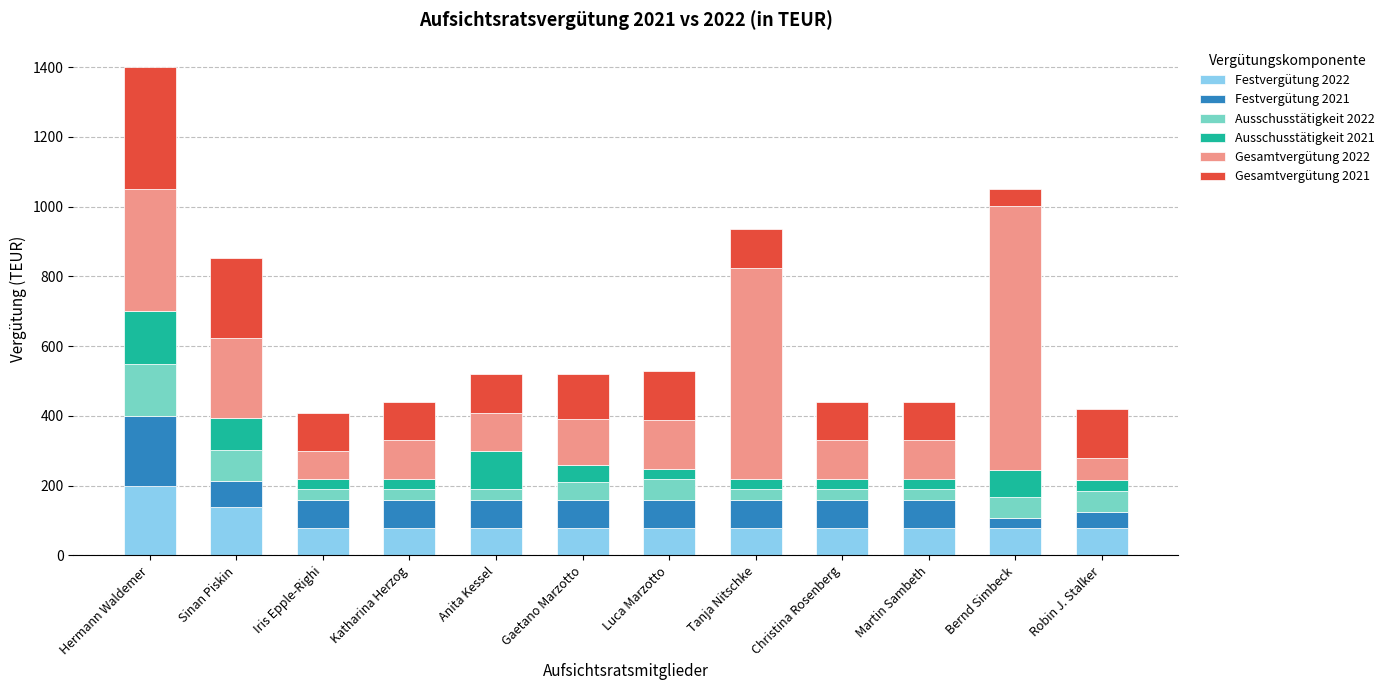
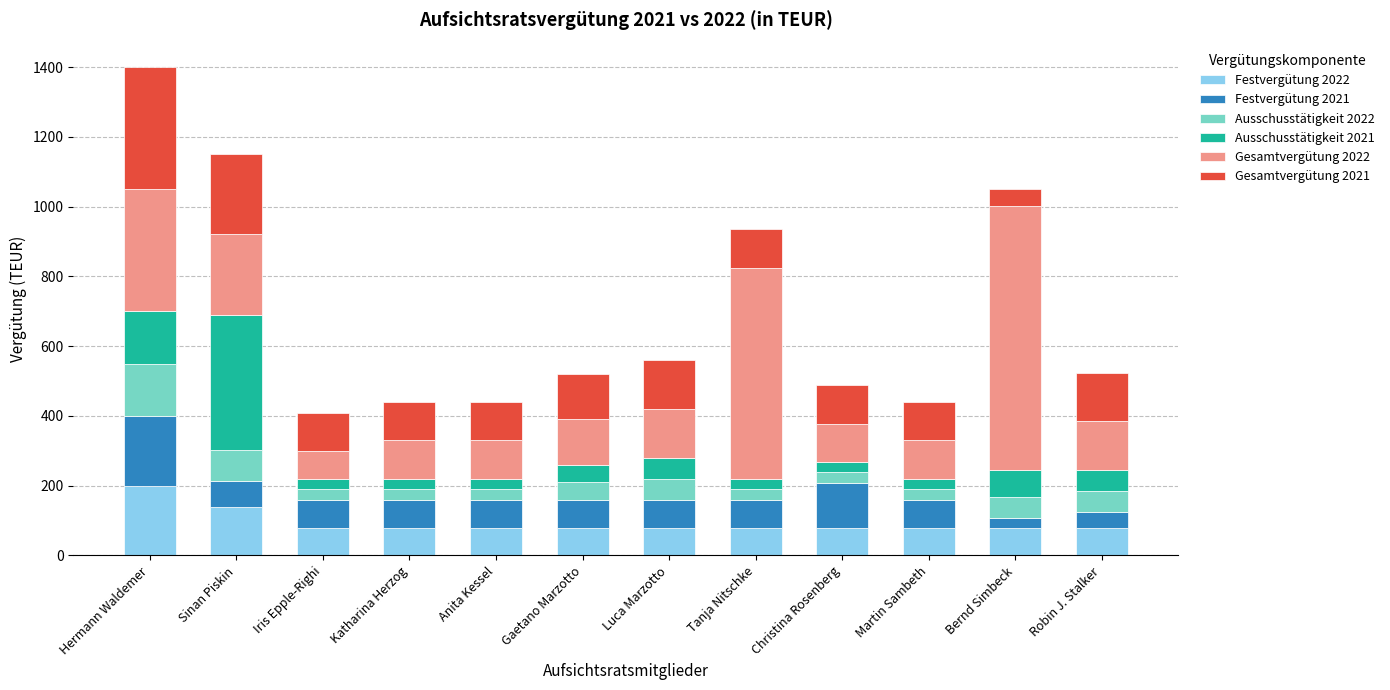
  {
    "Festvergütung 2021": {
      "Hermann Waldemer": 200,
      "Sinan Piskin": 70,
      "Iris Epple-Righi": 80,
      "Katharina Herzog": 80,
      "Anita Kessel": 80,
      "Gaetano Marzotto": 80,
      "Luca Marzotto": 80,
      "Tanja Nitschke": 80,
-     "Christina Rosenberg": 80,
+     "Christina Rosenberg": 130,
      "Martin Sambeth": 80,
      "Bernd Simbeck": 30,
      "Robin J. Stalker": 40
    },
    "Ausschusstätigkeit 2021": {
      "Hermann Waldemer": 150,
-     "Sinan Piskin": 90,
+     "Sinan Piskin": 390,
      "Iris Epple-Righi": 30,
      "Katharina Herzog": 30,
-     "Anita Kessel": 110,
+     "Anita Kessel": 30,
      "Gaetano Marzotto": 50,
-     "Luca Marzotto": 30,
+     "Luca Marzotto": 60,
      "Tanja Nitschke": 30,
      "Christina Rosenberg": 30,
      "Martin Sambeth": 30,
      "Bernd Simbeck": 80,
-     "Robin J. Stalker": 30
+     "Robin J. Stalker": 60
    },
    "Gesamtvergütung 2022": {
      "Hermann Waldemer": 350,
      "Sinan Piskin": 230,
      "Iris Epple-Righi": 80,
      "Katharina Herzog": 110,
      "Anita Kessel": 110,
      "Gaetano Marzotto": 130,
      "Luca Marzotto": 140,
      "Tanja Nitschke": 610,
      "Christina Rosenberg": 110,
      "Martin Sambeth": 110,
      "Bernd Simbeck": 760,
-     "Robin J. Stalker": 60
+     "Robin J. Stalker": 140
    },
    "Gesamtvergütung 2021": {
      "Hermann Waldemer": 350,
      "Sinan Piskin": 230,
      "Iris Epple-Righi": 110,
      "Katharina Herzog": 110,
      "Anita Kessel": 110,
      "Gaetano Marzotto": 130,
      "Luca Marzotto": 140,
      "Tanja Nitschke": 110,
      "Christina Rosenberg": 110,
      "Martin Sambeth": 110,
      "Bernd Simbeck": 50,
      "Robin J. Stalker": 140
    }
  }
